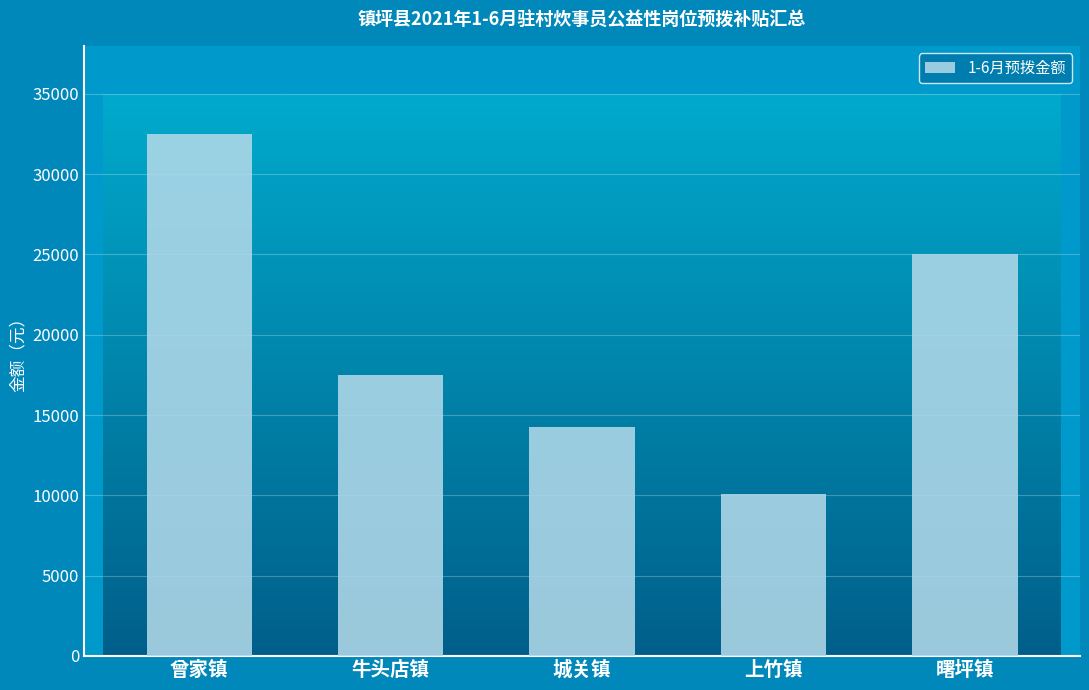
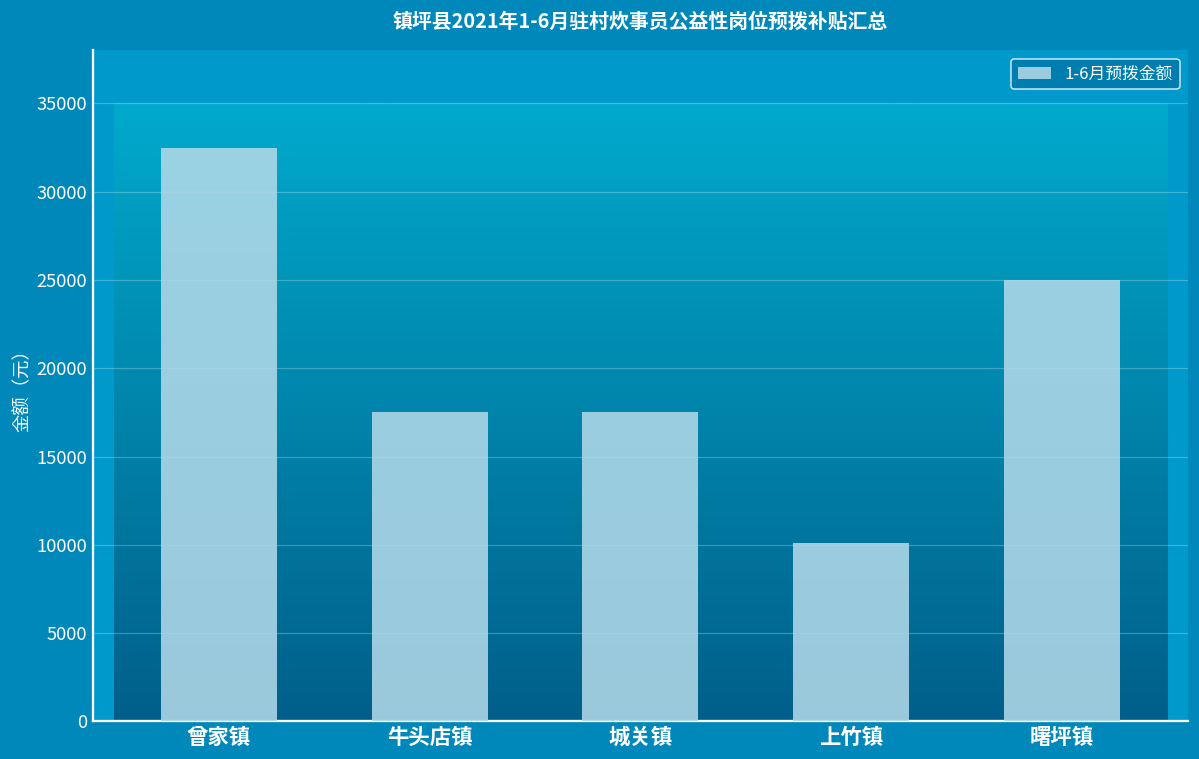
  {
    "曾家镇": 32500,
    "牛头店镇": 17500,
-   "城关镇": 14200,
+   "城关镇": 17500,
    "上竹镇": 10100,
    "曙坪镇": 25000
  }
